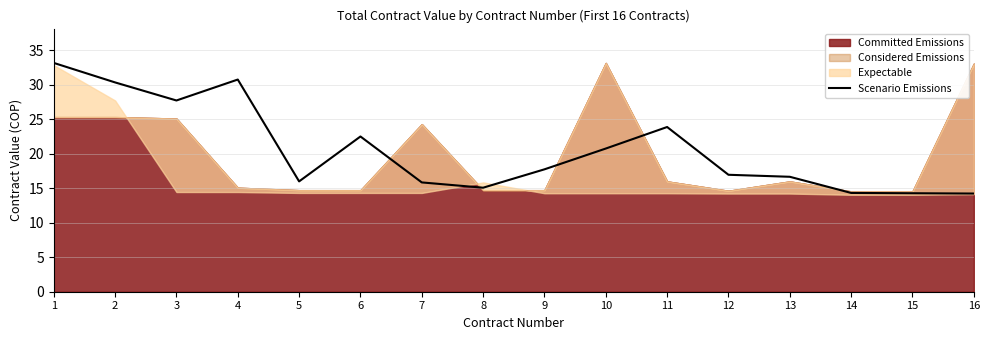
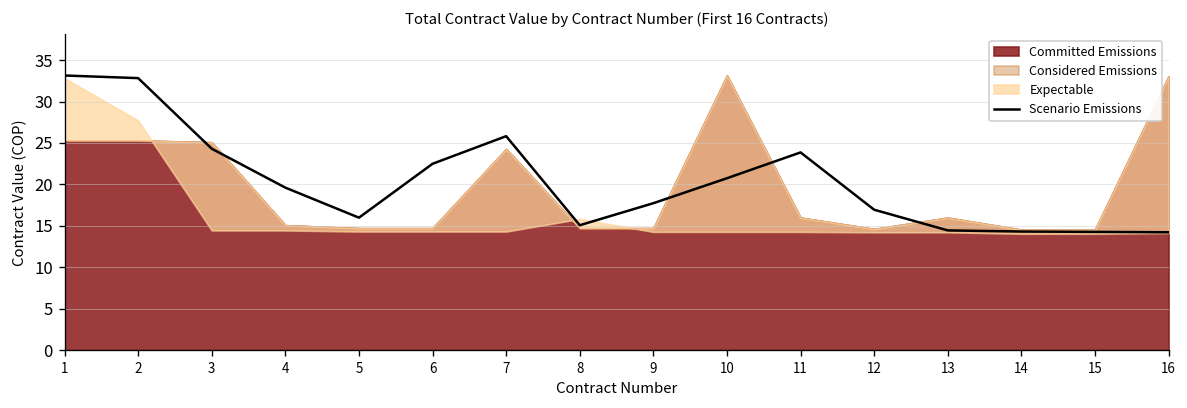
  {
    "Scenario Emissions": {
-     "2": 30,
-     "3": 28,
-     "4": 31,
+     "2": 33,
+     "3": 24,
+     "4": 20,
      "5": 16,
      "6": 22,
-     "7": 16,
+     "7": 26,
      "9": 18,
      "10": 21,
      "11": 24,
      "12": 17,
-     "13": 17,
+     "13": 14,
      "16": 14
    }
  }
